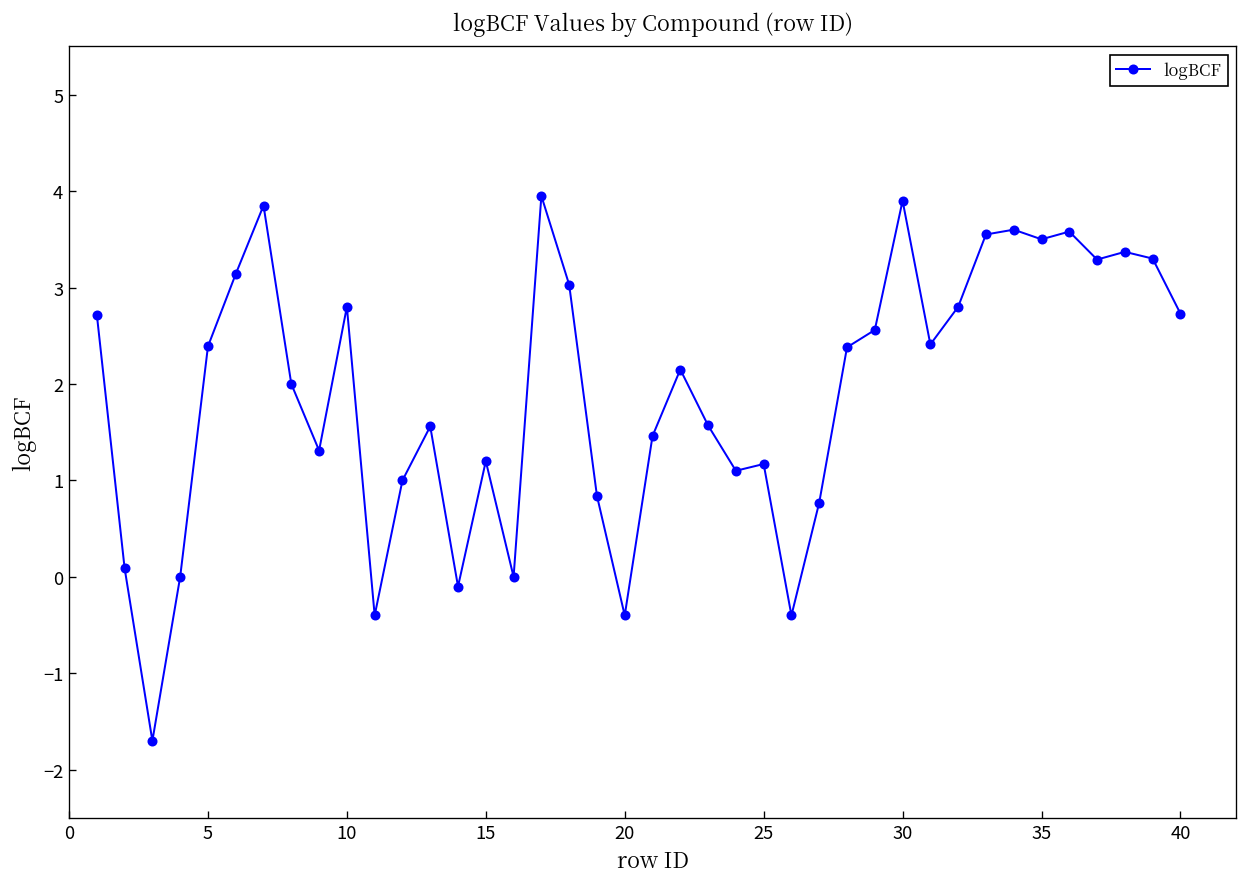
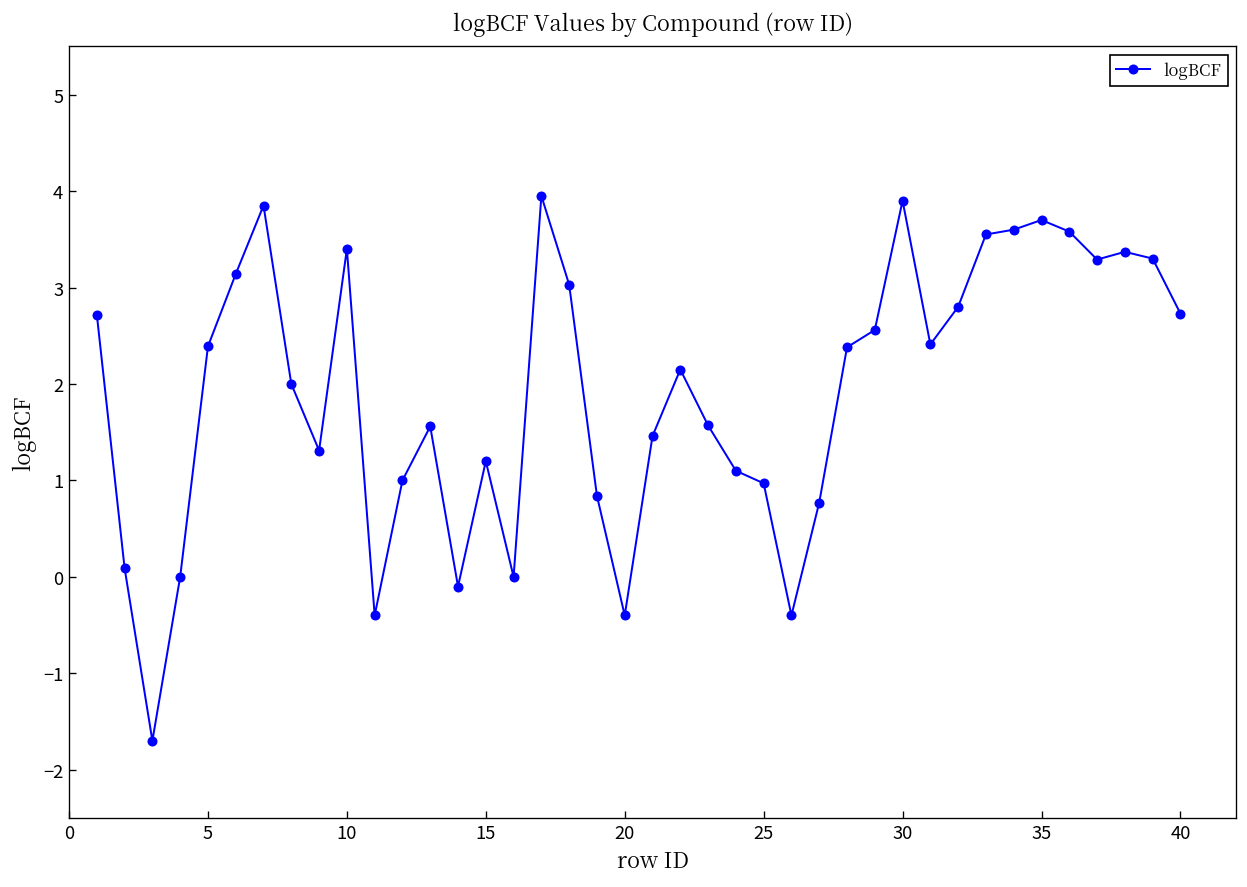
  {
    "5": 2.4,
-   "10": 2.8,
+   "10": 3.4,
    "15": 1.2,
    "20": -0.4,
-   "25": 1.2,
+   "25": 1.0,
    "30": 3.9,
-   "35": 3.5,
+   "35": 3.7,
    "40": 2.7
  }
